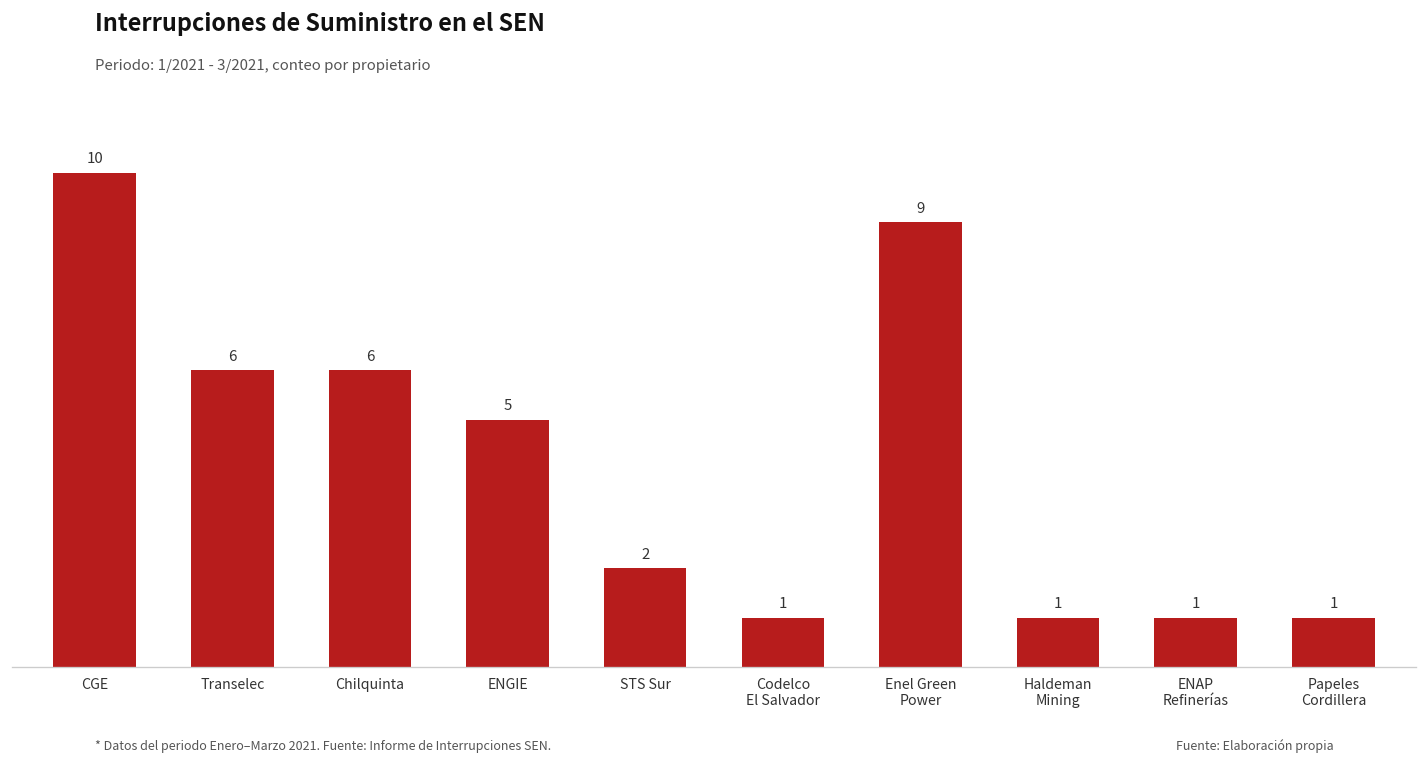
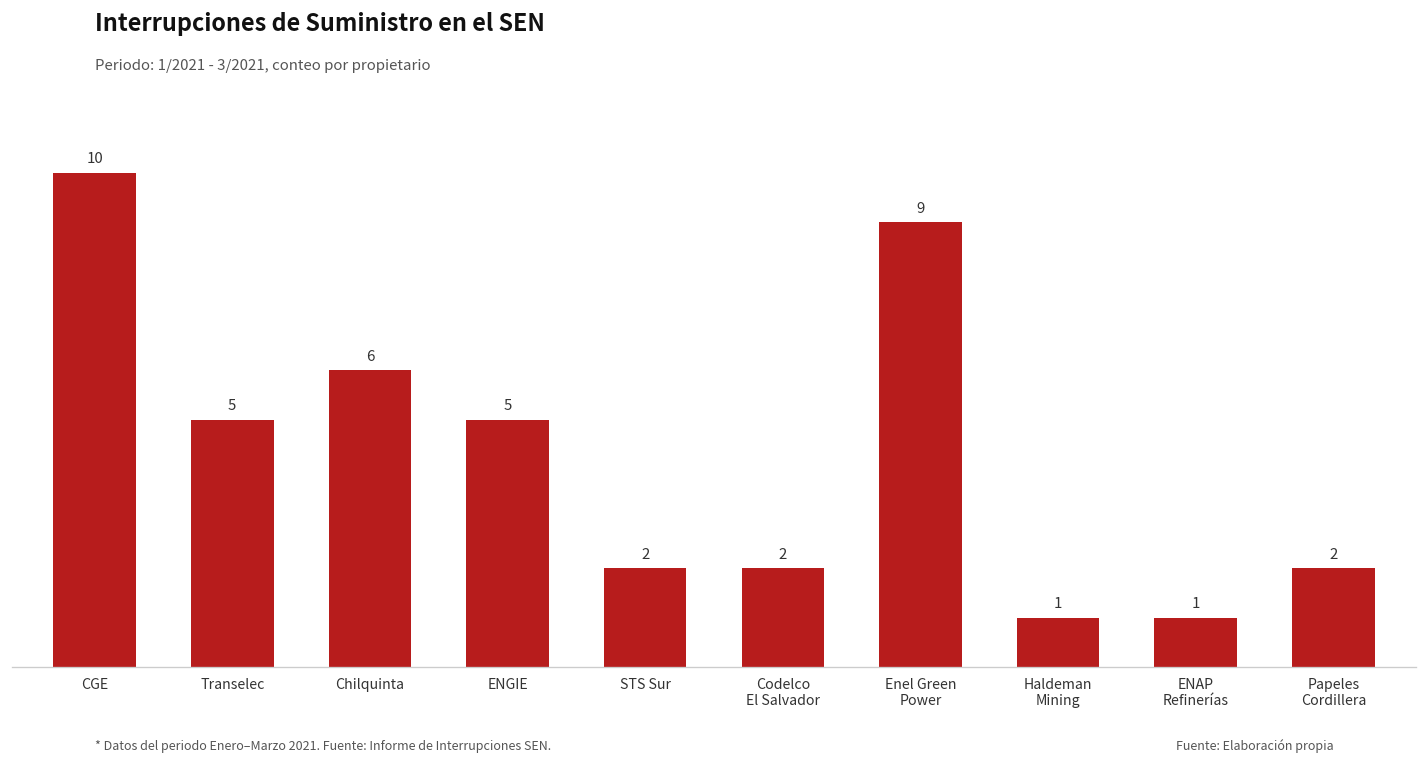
  {
    "CGE": 10,
-   "Transelec": 6,
+   "Transelec": 5,
    "Chilquinta": 6,
    "ENGIE": 5,
    "STS Sur": 2,
-   "Codelco El Salvador": 1,
+   "Codelco El Salvador": 2,
    "Enel Green Power": 9,
    "Haldeman Mining": 1,
    "ENAP Refinerías": 1,
-   "Papeles Cordillera": 1
+   "Papeles Cordillera": 2
  }
